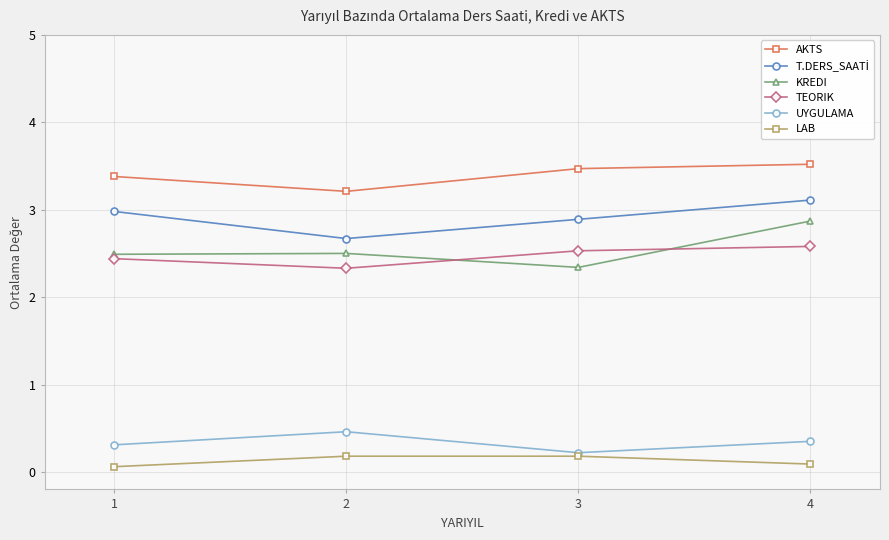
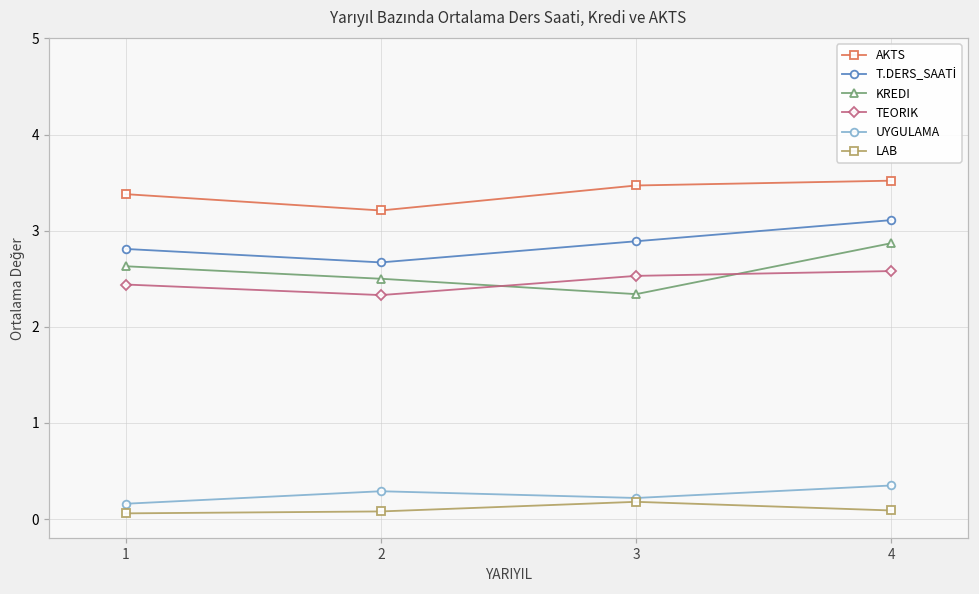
  {
    "T.DERS_SAATİ": {
-     "1": 3.0,
+     "1": 2.8,
      "2": 2.7,
      "3": 2.9,
      "4": 3.1
    },
    "KREDI": {
-     "1": 2.5,
+     "1": 2.6,
      "2": 2.5,
      "3": 2.3,
      "4": 2.9
    },
    "UYGULAMA": {
-     "1": 0.3,
-     "2": 0.5,
+     "1": 0.2,
+     "2": 0.3,
      "3": 0.2,
      "4": 0.4
    },
    "LAB": {
      "1": 0.1,
-     "2": 0.2,
+     "2": 0.1,
      "3": 0.2,
      "4": 0.1
    }
  }
